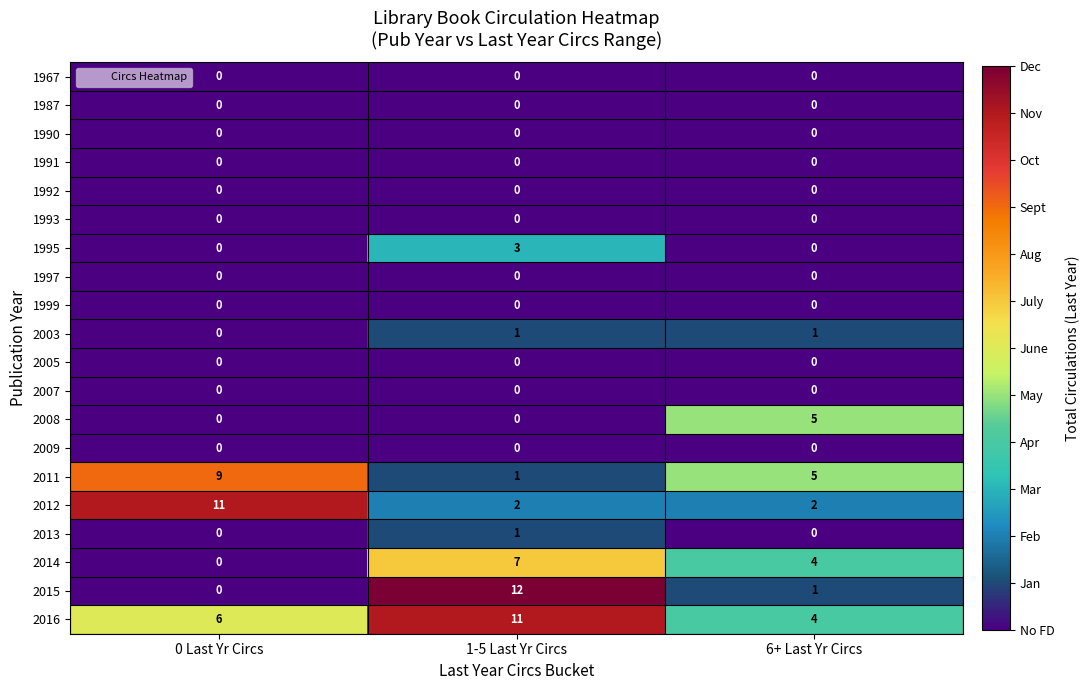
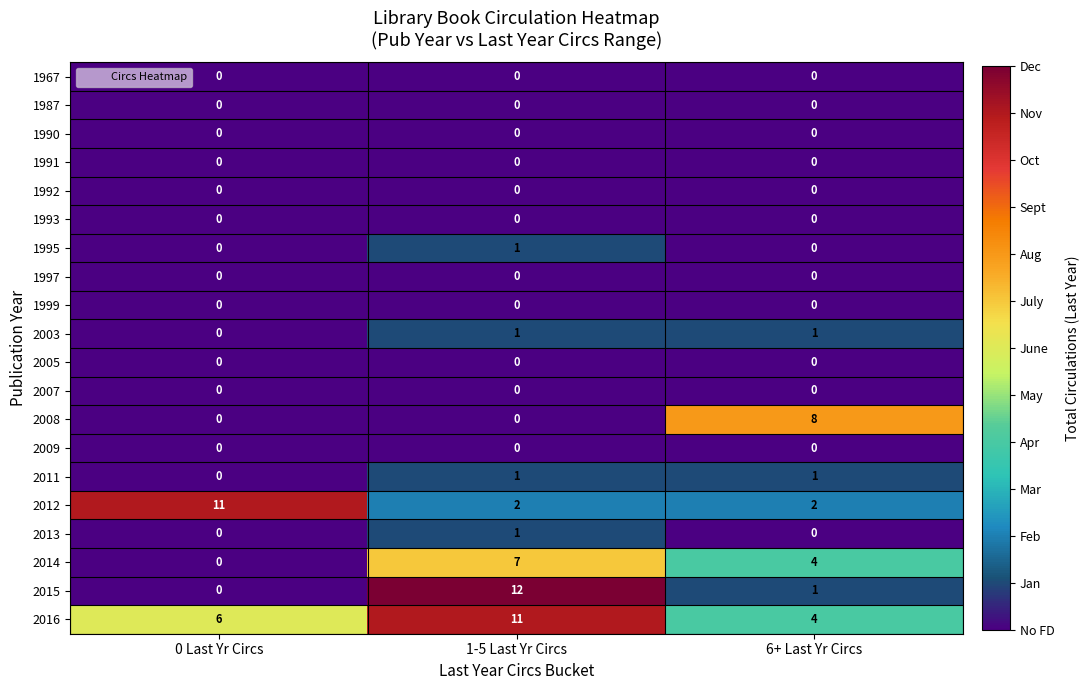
  {
    "1967": {
      "0 Last Yr Circs": 0,
      "1-5 Last Yr Circs": 0,
      "6+ Last Yr Circs": 0
    },
    "1987": {
      "0 Last Yr Circs": 0,
      "1-5 Last Yr Circs": 0,
      "6+ Last Yr Circs": 0
    },
    "1990": {
      "0 Last Yr Circs": 0,
      "1-5 Last Yr Circs": 0,
      "6+ Last Yr Circs": 0
    },
    "1991": {
      "0 Last Yr Circs": 0,
      "1-5 Last Yr Circs": 0,
      "6+ Last Yr Circs": 0
    },
    "1992": {
      "0 Last Yr Circs": 0,
      "1-5 Last Yr Circs": 0,
      "6+ Last Yr Circs": 0
    },
    "1993": {
      "0 Last Yr Circs": 0,
      "1-5 Last Yr Circs": 0,
      "6+ Last Yr Circs": 0
    },
    "1995": {
      "0 Last Yr Circs": 0,
-     "1-5 Last Yr Circs": 3,
+     "1-5 Last Yr Circs": 1,
      "6+ Last Yr Circs": 0
    },
    "1997": {
      "0 Last Yr Circs": 0,
      "1-5 Last Yr Circs": 0,
      "6+ Last Yr Circs": 0
    },
    "1999": {
      "0 Last Yr Circs": 0,
      "1-5 Last Yr Circs": 0,
      "6+ Last Yr Circs": 0
    },
    "2003": {
      "0 Last Yr Circs": 0,
      "1-5 Last Yr Circs": 1,
      "6+ Last Yr Circs": 1
    },
    "2005": {
      "0 Last Yr Circs": 0,
      "1-5 Last Yr Circs": 0,
      "6+ Last Yr Circs": 0
    },
    "2007": {
      "0 Last Yr Circs": 0,
      "1-5 Last Yr Circs": 0,
      "6+ Last Yr Circs": 0
    },
    "2008": {
      "0 Last Yr Circs": 0,
      "1-5 Last Yr Circs": 0,
-     "6+ Last Yr Circs": 5
+     "6+ Last Yr Circs": 8
    },
    "2009": {
      "0 Last Yr Circs": 0,
      "1-5 Last Yr Circs": 0,
      "6+ Last Yr Circs": 0
    },
    "2011": {
-     "0 Last Yr Circs": 9,
+     "0 Last Yr Circs": 0,
      "1-5 Last Yr Circs": 1,
-     "6+ Last Yr Circs": 5
+     "6+ Last Yr Circs": 1
    },
    "2012": {
      "0 Last Yr Circs": 11,
      "1-5 Last Yr Circs": 2,
      "6+ Last Yr Circs": 2
    },
    "2013": {
      "0 Last Yr Circs": 0,
      "1-5 Last Yr Circs": 1,
      "6+ Last Yr Circs": 0
    },
    "2014": {
      "0 Last Yr Circs": 0,
      "1-5 Last Yr Circs": 7,
      "6+ Last Yr Circs": 4
    },
    "2015": {
      "0 Last Yr Circs": 0,
      "1-5 Last Yr Circs": 12,
      "6+ Last Yr Circs": 1
    },
    "2016": {
      "0 Last Yr Circs": 6,
      "1-5 Last Yr Circs": 11,
      "6+ Last Yr Circs": 4
    }
  }
